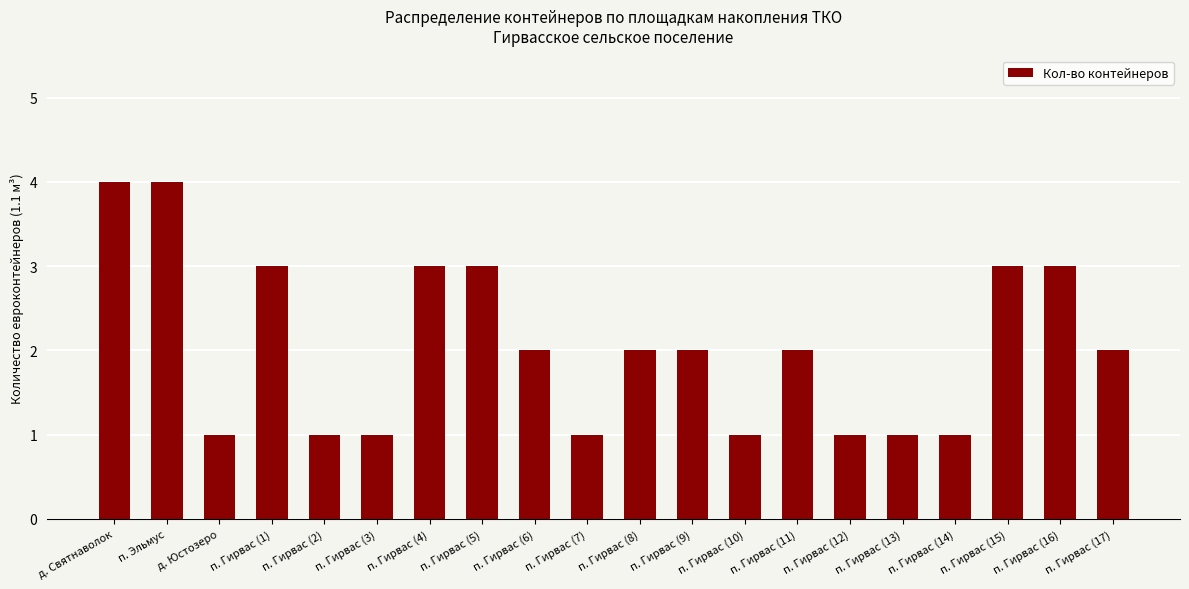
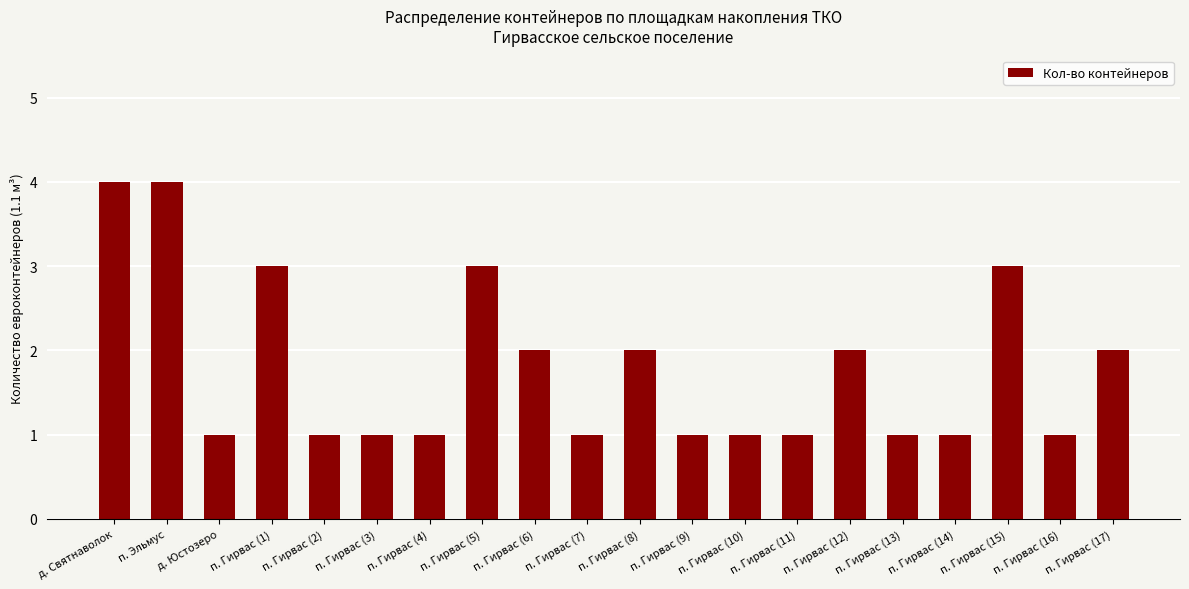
  {
    "д. Святнаволок": 4,
    "п. Эльмус": 4,
    "д. Юстозеро": 1,
    "п. Гирвас (1)": 3,
    "п. Гирвас (2)": 1,
    "п. Гирвас (3)": 1,
-   "п. Гирвас (4)": 3,
+   "п. Гирвас (4)": 1,
    "п. Гирвас (5)": 3,
    "п. Гирвас (6)": 2,
    "п. Гирвас (7)": 1,
    "п. Гирвас (8)": 2,
-   "п. Гирвас (9)": 2,
+   "п. Гирвас (9)": 1,
    "п. Гирвас (10)": 1,
-   "п. Гирвас (11)": 2,
-   "п. Гирвас (12)": 1,
+   "п. Гирвас (11)": 1,
+   "п. Гирвас (12)": 2,
    "п. Гирвас (13)": 1,
    "п. Гирвас (14)": 1,
    "п. Гирвас (15)": 3,
-   "п. Гирвас (16)": 3,
+   "п. Гирвас (16)": 1,
    "п. Гирвас (17)": 2
  }
